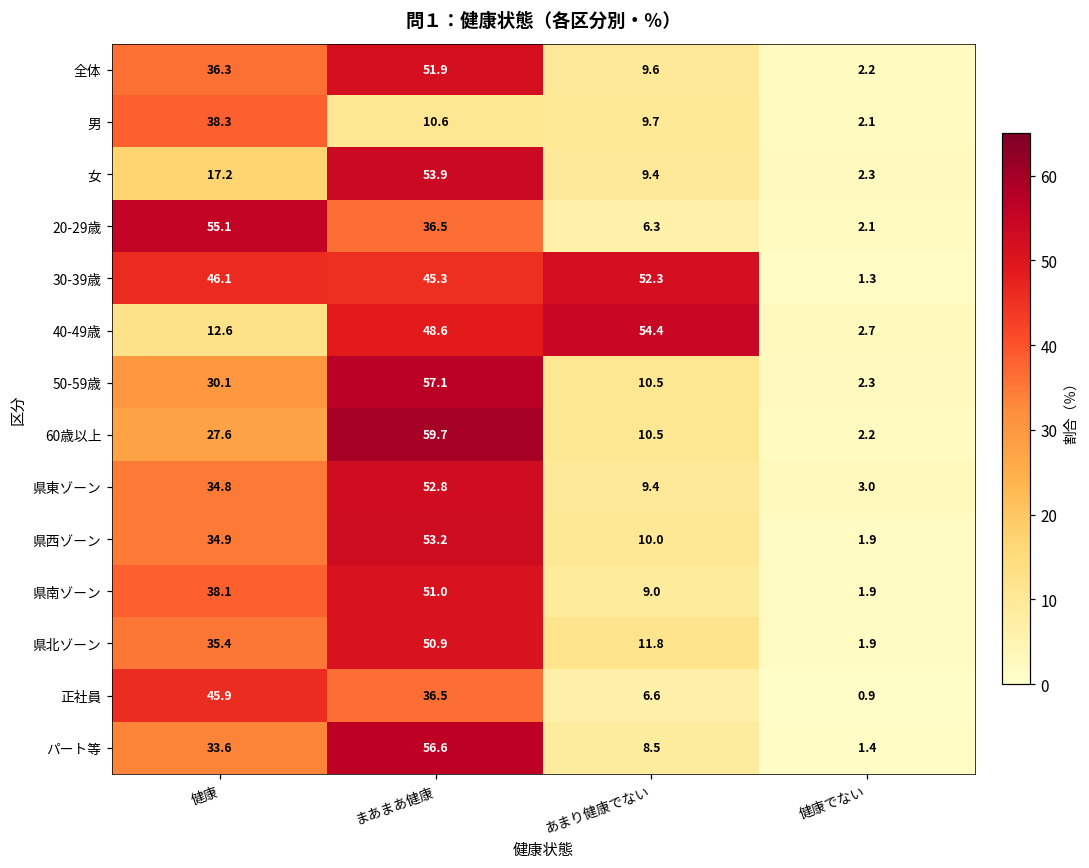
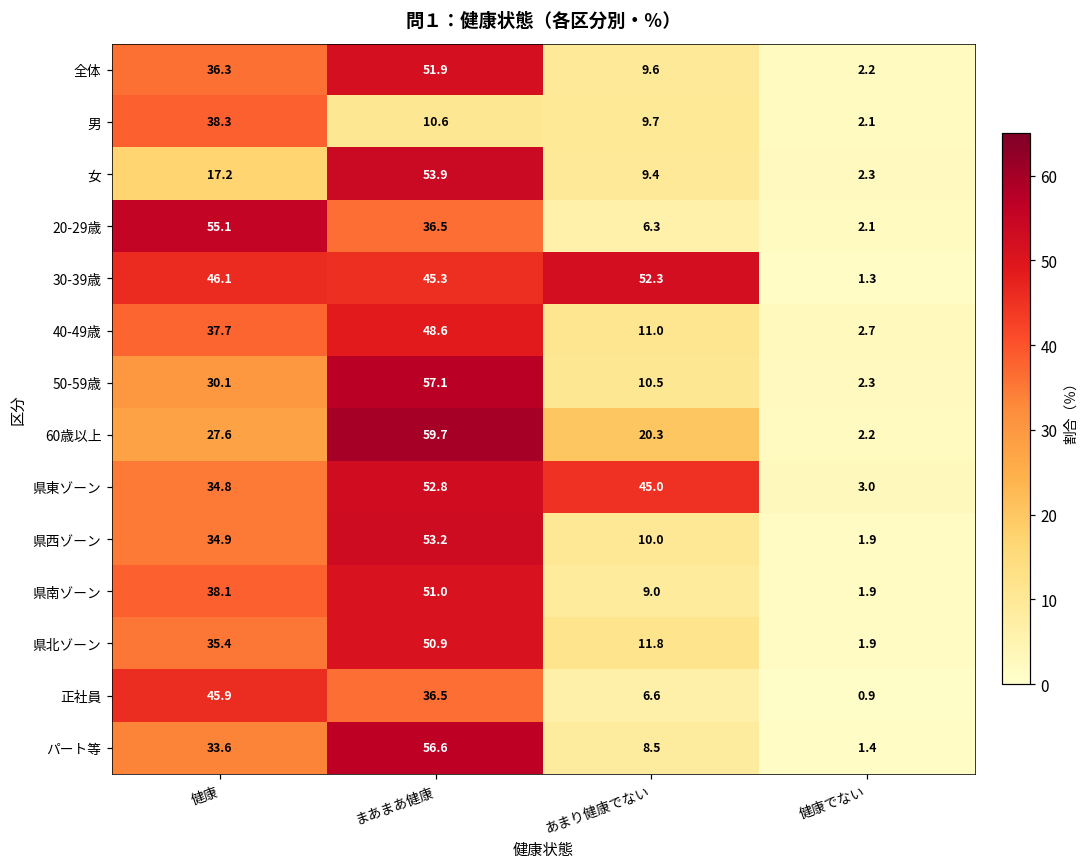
  {
    "全体": {
      "健康": 36.3,
      "まあまあ健康": 51.9,
      "あまり健康でない": 9.6,
      "健康でない": 2.2
    },
    "男": {
      "健康": 38.3,
      "まあまあ健康": 10.6,
      "あまり健康でない": 9.7,
      "健康でない": 2.1
    },
    "女": {
      "健康": 17.2,
      "まあまあ健康": 53.9,
      "あまり健康でない": 9.4,
      "健康でない": 2.3
    },
    "20-29歳": {
      "健康": 55.1,
      "まあまあ健康": 36.5,
      "あまり健康でない": 6.3,
      "健康でない": 2.1
    },
    "30-39歳": {
      "健康": 46.1,
      "まあまあ健康": 45.3,
      "あまり健康でない": 52.3,
      "健康でない": 1.3
    },
    "40-49歳": {
-     "健康": 12.6,
+     "健康": 37.7,
      "まあまあ健康": 48.6,
-     "あまり健康でない": 54.4,
+     "あまり健康でない": 11.0,
      "健康でない": 2.7
    },
    "50-59歳": {
      "健康": 30.1,
      "まあまあ健康": 57.1,
      "あまり健康でない": 10.5,
      "健康でない": 2.3
    },
    "60歳以上": {
      "健康": 27.6,
      "まあまあ健康": 59.7,
-     "あまり健康でない": 10.5,
+     "あまり健康でない": 20.3,
      "健康でない": 2.2
    },
    "県東ゾーン": {
      "健康": 34.8,
      "まあまあ健康": 52.8,
-     "あまり健康でない": 9.4,
+     "あまり健康でない": 45.0,
      "健康でない": 3.0
    },
    "県西ゾーン": {
      "健康": 34.9,
      "まあまあ健康": 53.2,
      "あまり健康でない": 10.0,
      "健康でない": 1.9
    },
    "県南ゾーン": {
      "健康": 38.1,
      "まあまあ健康": 51.0,
      "あまり健康でない": 9.0,
      "健康でない": 1.9
    },
    "県北ゾーン": {
      "健康": 35.4,
      "まあまあ健康": 50.9,
      "あまり健康でない": 11.8,
      "健康でない": 1.9
    },
    "正社員": {
      "健康": 45.9,
      "まあまあ健康": 36.5,
      "あまり健康でない": 6.6,
      "健康でない": 0.9
    },
    "パート等": {
      "健康": 33.6,
      "まあまあ健康": 56.6,
      "あまり健康でない": 8.5,
      "健康でない": 1.4
    }
  }
